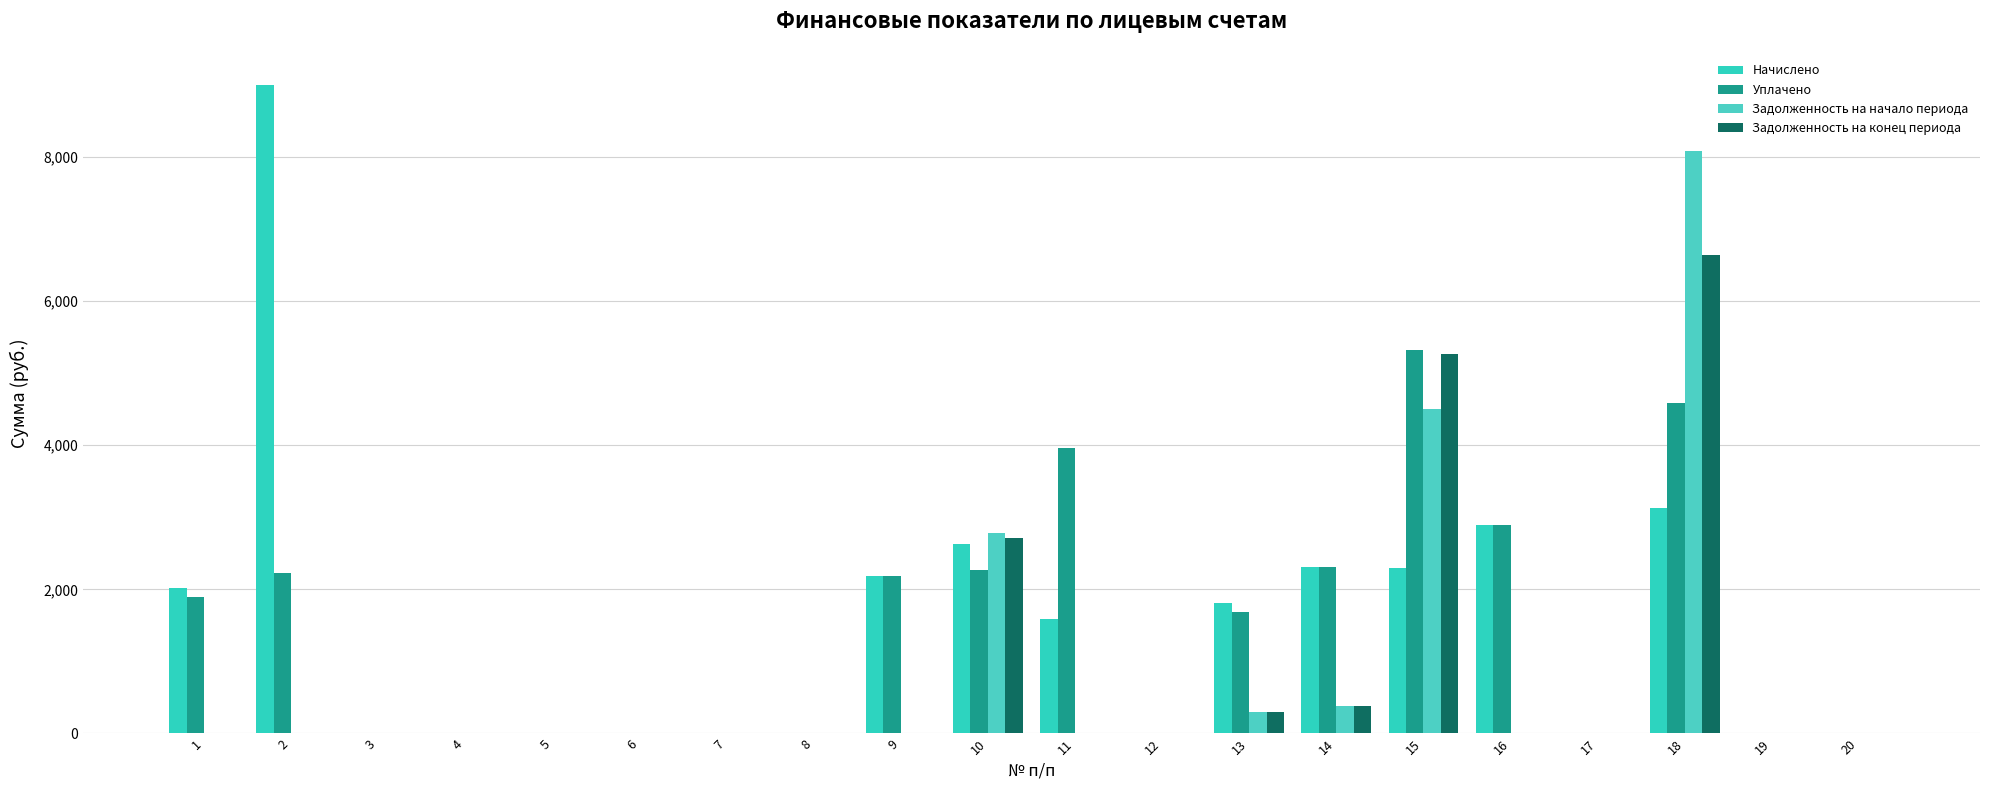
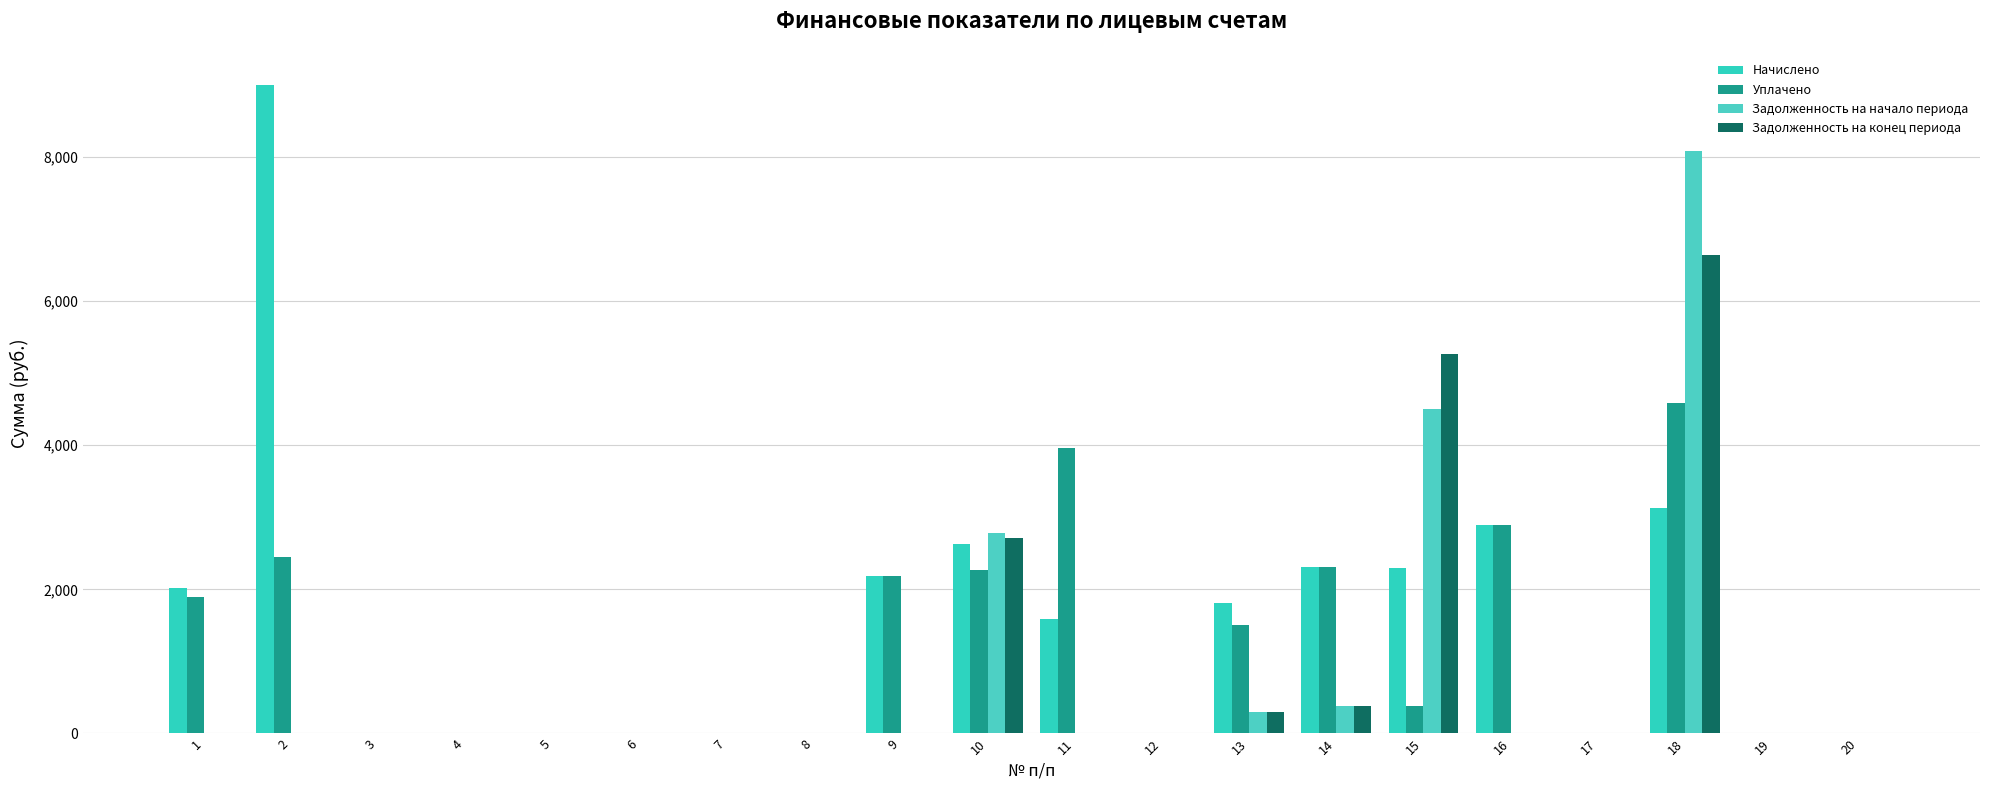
  {
    "Уплачено": {
      "1": "1,900",
-     "2": "2,200",
+     "2": "2,500",
      "3": "0",
      "4": "0",
      "5": "0",
      "6": "0",
      "7": "0",
      "8": "0",
      "9": "2,200",
      "10": "2,300",
      "11": "4,000",
      "12": "0",
-     "13": "1,700",
+     "13": "1,500",
      "14": "2,300",
-     "15": "5,300",
+     "15": "400",
      "16": "2,900",
      "17": "0",
      "18": "4,600",
      "19": "0",
      "20": "0"
    },
    "Задолженность на конец периода": {
      "1": "0",
      "2": "0",
      "3": "0",
      "4": "0",
      "5": "0",
      "6": "0",
      "7": "0",
      "8": "0",
      "9": "0",
      "10": "2,700",
      "11": "0",
      "12": "0",
      "13": "300",
      "14": "400",
      "15": "5,300",
      "16": "0",
      "17": "0",
      "18": "6,600",
      "19": "0",
      "20": "0"
    }
  }
